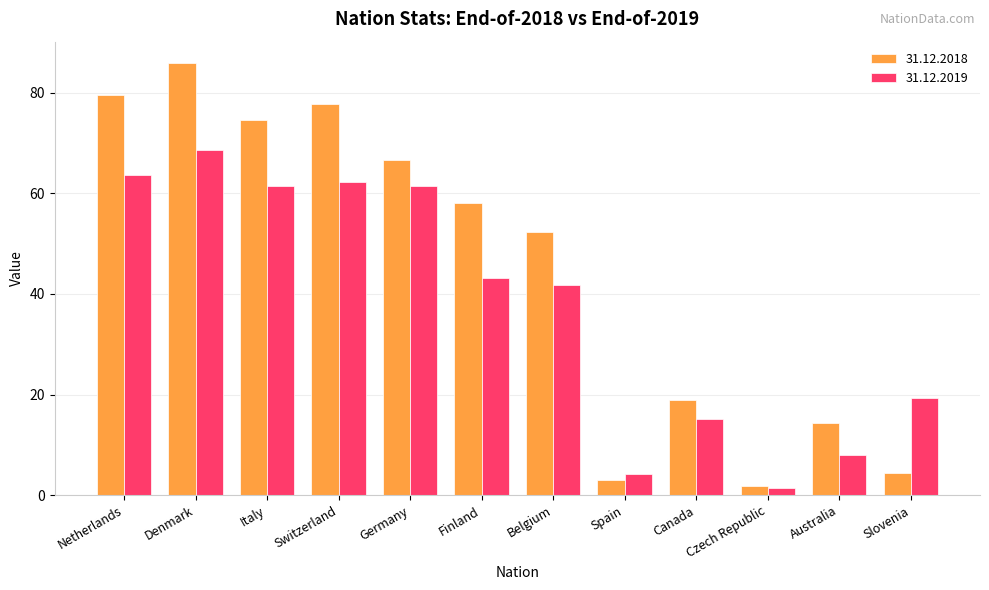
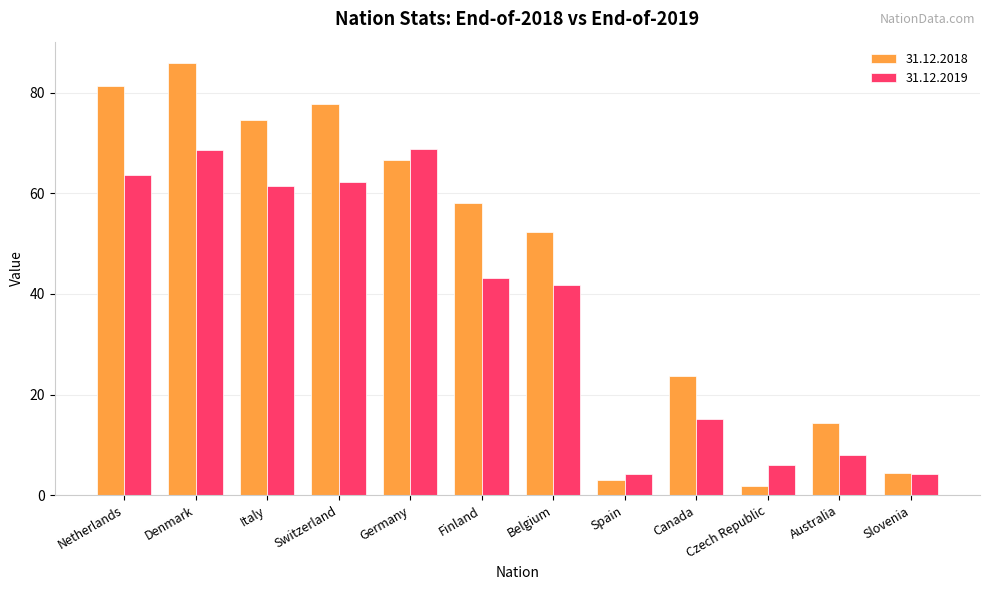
  {
    "31.12.2018": {
-     "Netherlands": 80,
+     "Netherlands": 81,
      "Denmark": 86,
      "Italy": 75,
      "Switzerland": 78,
      "Germany": 67,
      "Finland": 58,
      "Belgium": 52,
      "Spain": 3,
-     "Canada": 19,
+     "Canada": 24,
      "Czech Republic": 2,
      "Australia": 14,
      "Slovenia": 4
    },
    "31.12.2019": {
      "Netherlands": 64,
      "Denmark": 69,
      "Italy": 61,
      "Switzerland": 62,
-     "Germany": 61,
+     "Germany": 69,
      "Finland": 43,
      "Belgium": 42,
      "Spain": 4,
      "Canada": 15,
-     "Czech Republic": 1,
+     "Czech Republic": 6,
      "Australia": 8,
-     "Slovenia": 19
+     "Slovenia": 4
    }
  }
